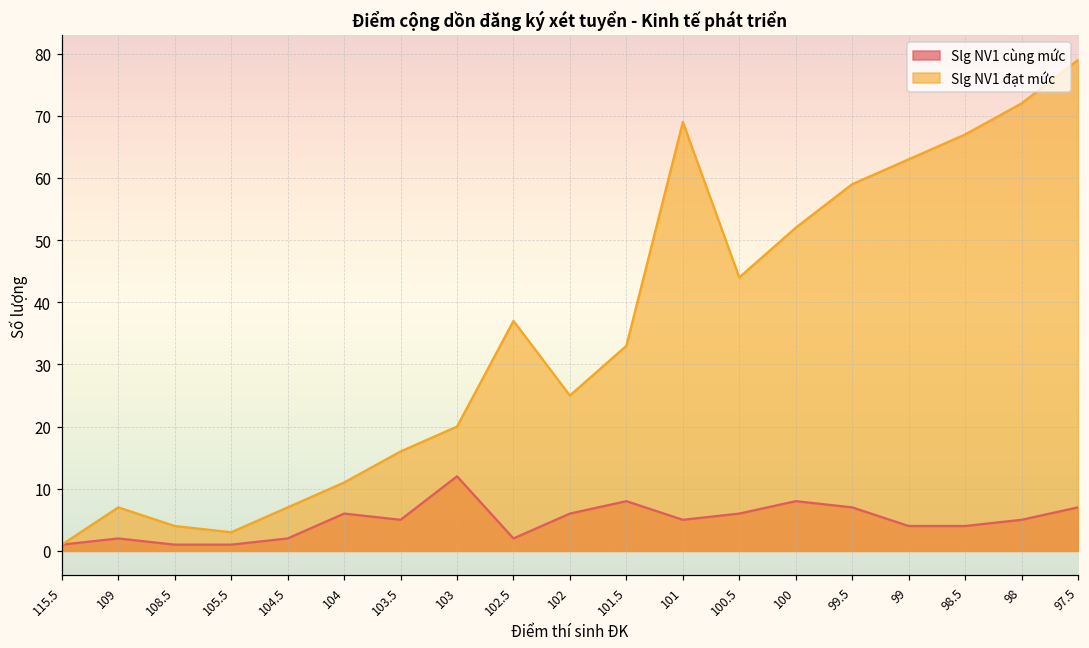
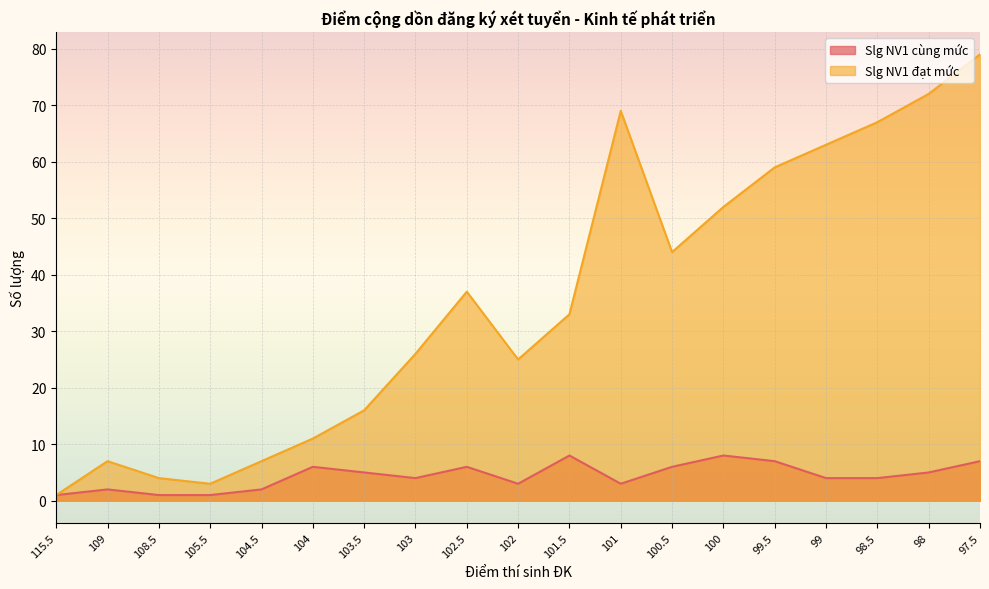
  {
    "Slg NV1 cùng mức": {
      "109": 2,
      "108.5": 1,
      "105.5": 1,
      "104.5": 2,
      "104": 6,
      "103.5": 5,
-     "103": 12,
-     "102.5": 2,
-     "102": 6,
+     "103": 4,
+     "102.5": 6,
+     "102": 3,
      "101.5": 8,
-     "101": 5,
+     "101": 3,
      "100.5": 6,
      "100": 8,
      "99.5": 7,
      "99": 4,
      "98.5": 4,
      "98": 5,
      "97.5": 7
    },
    "Slg NV1 đạt mức": {
      "109": 7,
      "108.5": 4,
      "105.5": 3,
      "104.5": 7,
      "104": 11,
      "103.5": 16,
-     "103": 20,
+     "103": 26,
      "102.5": 37,
      "102": 25,
      "101.5": 33,
      "101": 69,
      "100.5": 44,
      "100": 52,
      "99.5": 59,
      "99": 63,
      "98.5": 67,
      "98": 72,
      "97.5": 79
    }
  }
